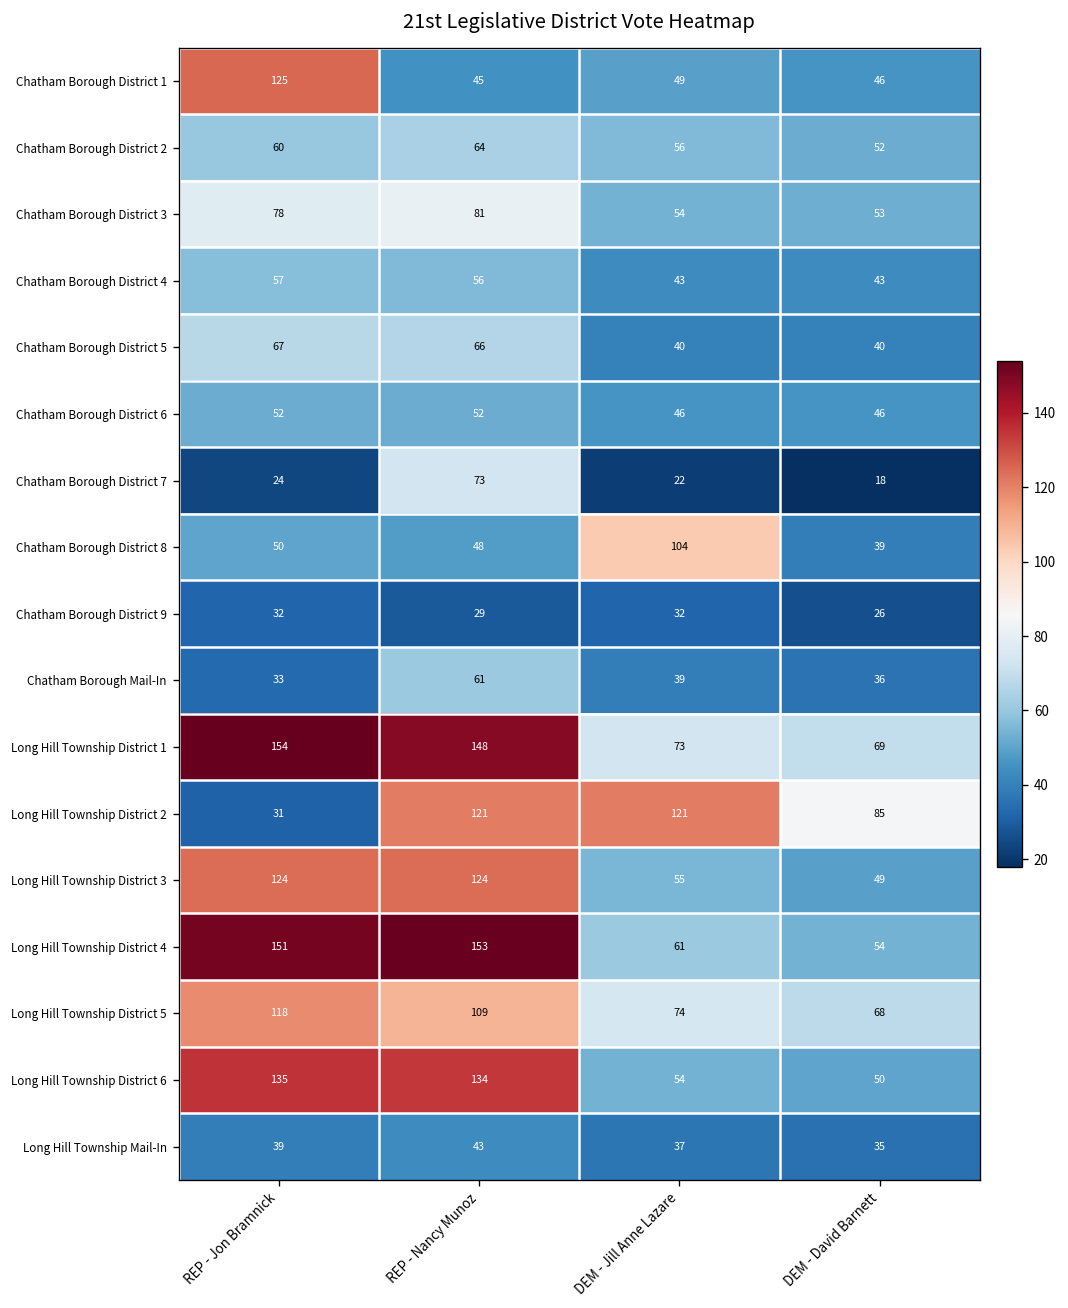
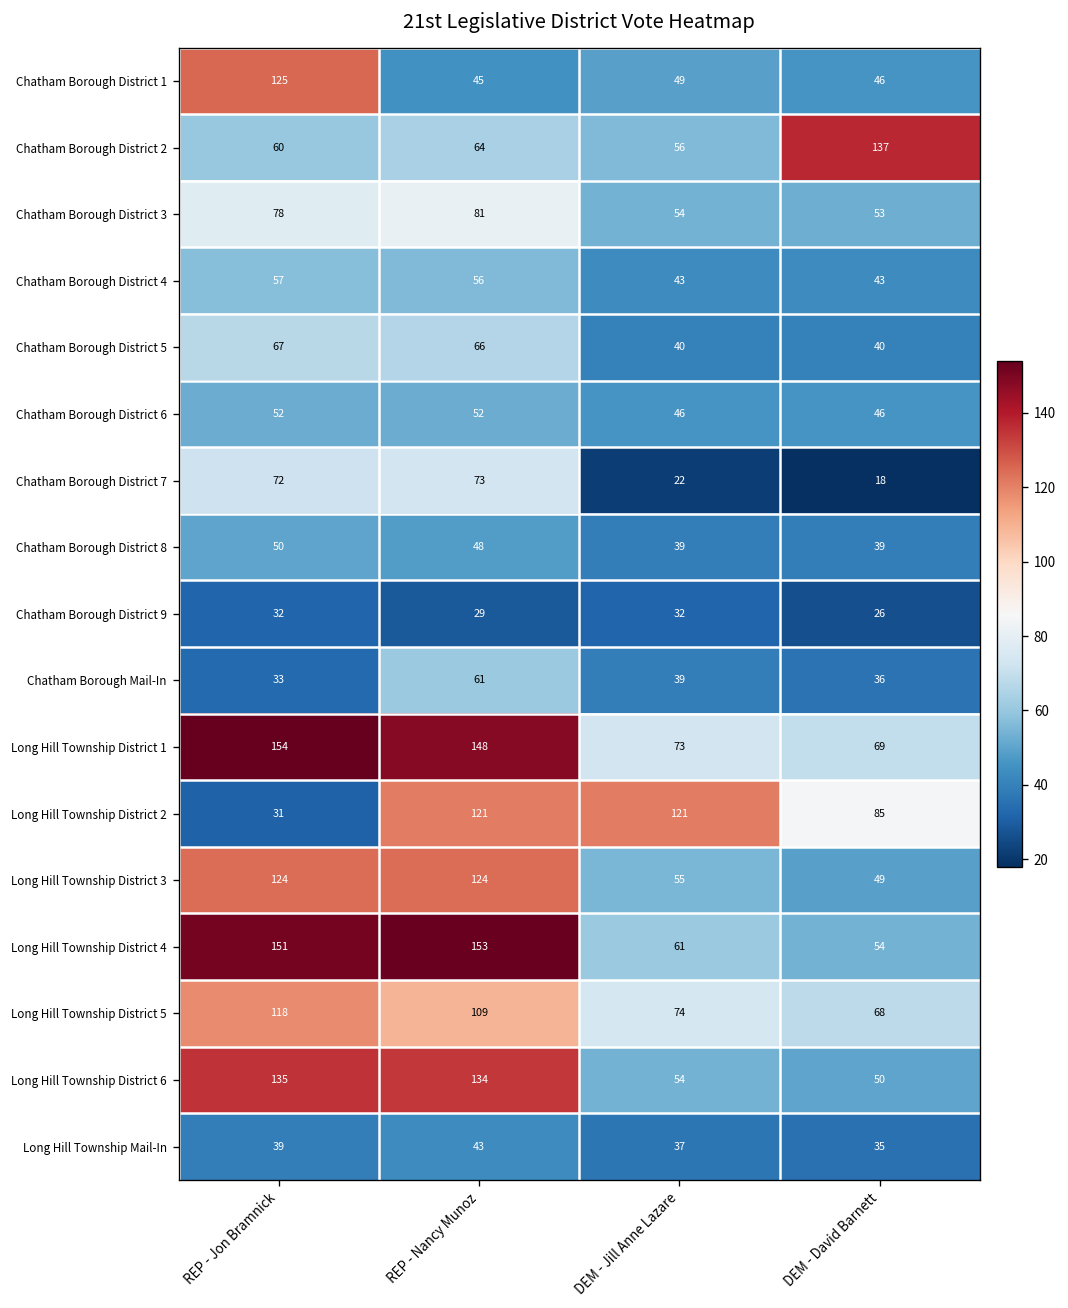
  {
    "Chatham Borough District 1": {
      "REP - Jon Bramnick": 125,
      "REP - Nancy Munoz": 45,
      "DEM - Jill Anne Lazare": 49,
      "DEM - David Barnett": 46
    },
    "Chatham Borough District 2": {
      "REP - Jon Bramnick": 60,
      "REP - Nancy Munoz": 64,
      "DEM - Jill Anne Lazare": 56,
-     "DEM - David Barnett": 52
+     "DEM - David Barnett": 137
    },
    "Chatham Borough District 3": {
      "REP - Jon Bramnick": 78,
      "REP - Nancy Munoz": 81,
      "DEM - Jill Anne Lazare": 54,
      "DEM - David Barnett": 53
    },
    "Chatham Borough District 4": {
      "REP - Jon Bramnick": 57,
      "REP - Nancy Munoz": 56,
      "DEM - Jill Anne Lazare": 43,
      "DEM - David Barnett": 43
    },
    "Chatham Borough District 5": {
      "REP - Jon Bramnick": 67,
      "REP - Nancy Munoz": 66,
      "DEM - Jill Anne Lazare": 40,
      "DEM - David Barnett": 40
    },
    "Chatham Borough District 6": {
      "REP - Jon Bramnick": 52,
      "REP - Nancy Munoz": 52,
      "DEM - Jill Anne Lazare": 46,
      "DEM - David Barnett": 46
    },
    "Chatham Borough District 7": {
-     "REP - Jon Bramnick": 24,
+     "REP - Jon Bramnick": 72,
      "REP - Nancy Munoz": 73,
      "DEM - Jill Anne Lazare": 22,
      "DEM - David Barnett": 18
    },
    "Chatham Borough District 8": {
      "REP - Jon Bramnick": 50,
      "REP - Nancy Munoz": 48,
-     "DEM - Jill Anne Lazare": 104,
+     "DEM - Jill Anne Lazare": 39,
      "DEM - David Barnett": 39
    },
    "Chatham Borough District 9": {
      "REP - Jon Bramnick": 32,
      "REP - Nancy Munoz": 29,
      "DEM - Jill Anne Lazare": 32,
      "DEM - David Barnett": 26
    },
    "Chatham Borough Mail-In": {
      "REP - Jon Bramnick": 33,
      "REP - Nancy Munoz": 61,
      "DEM - Jill Anne Lazare": 39,
      "DEM - David Barnett": 36
    },
    "Long Hill Township District 1": {
      "REP - Jon Bramnick": 154,
      "REP - Nancy Munoz": 148,
      "DEM - Jill Anne Lazare": 73,
      "DEM - David Barnett": 69
    },
    "Long Hill Township District 2": {
      "REP - Jon Bramnick": 31,
      "REP - Nancy Munoz": 121,
      "DEM - Jill Anne Lazare": 121,
      "DEM - David Barnett": 85
    },
    "Long Hill Township District 3": {
      "REP - Jon Bramnick": 124,
      "REP - Nancy Munoz": 124,
      "DEM - Jill Anne Lazare": 55,
      "DEM - David Barnett": 49
    },
    "Long Hill Township District 4": {
      "REP - Jon Bramnick": 151,
      "REP - Nancy Munoz": 153,
      "DEM - Jill Anne Lazare": 61,
      "DEM - David Barnett": 54
    },
    "Long Hill Township District 5": {
      "REP - Jon Bramnick": 118,
      "REP - Nancy Munoz": 109,
      "DEM - Jill Anne Lazare": 74,
      "DEM - David Barnett": 68
    },
    "Long Hill Township District 6": {
      "REP - Jon Bramnick": 135,
      "REP - Nancy Munoz": 134,
      "DEM - Jill Anne Lazare": 54,
      "DEM - David Barnett": 50
    },
    "Long Hill Township Mail-In": {
      "REP - Jon Bramnick": 39,
      "REP - Nancy Munoz": 43,
      "DEM - Jill Anne Lazare": 37,
      "DEM - David Barnett": 35
    }
  }
